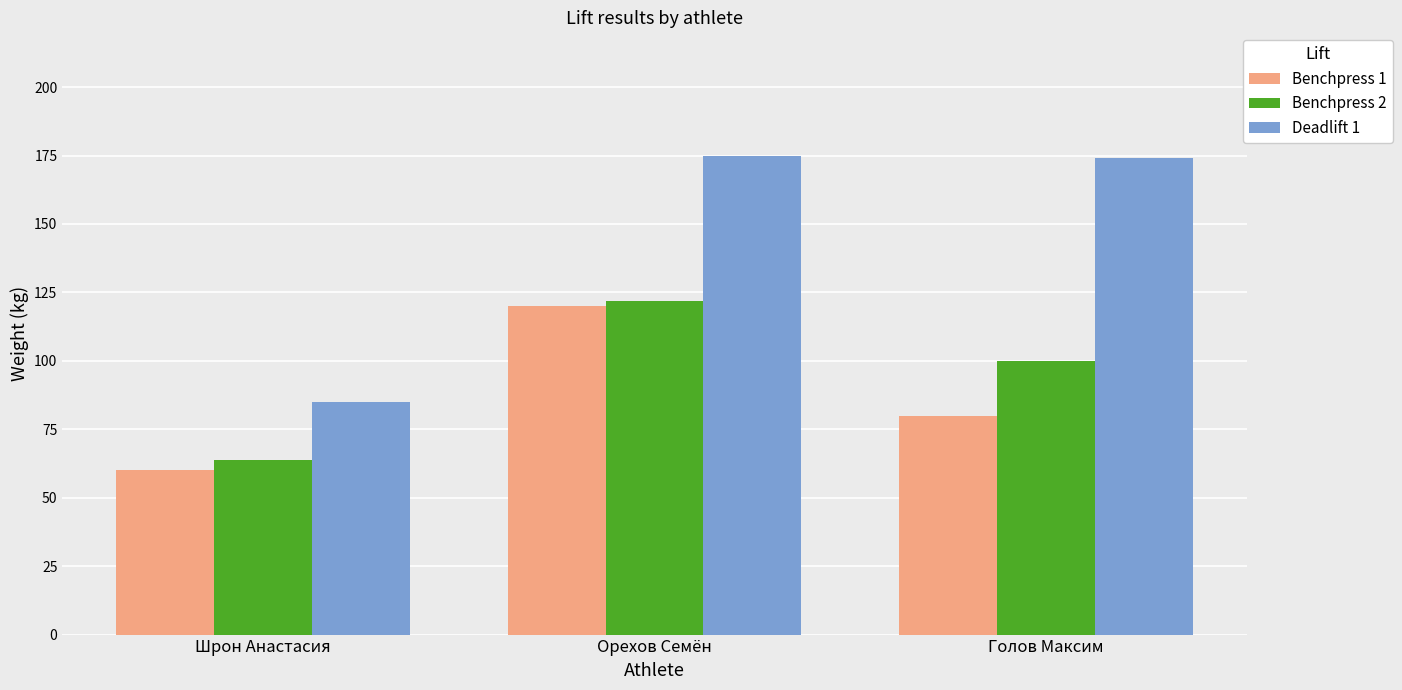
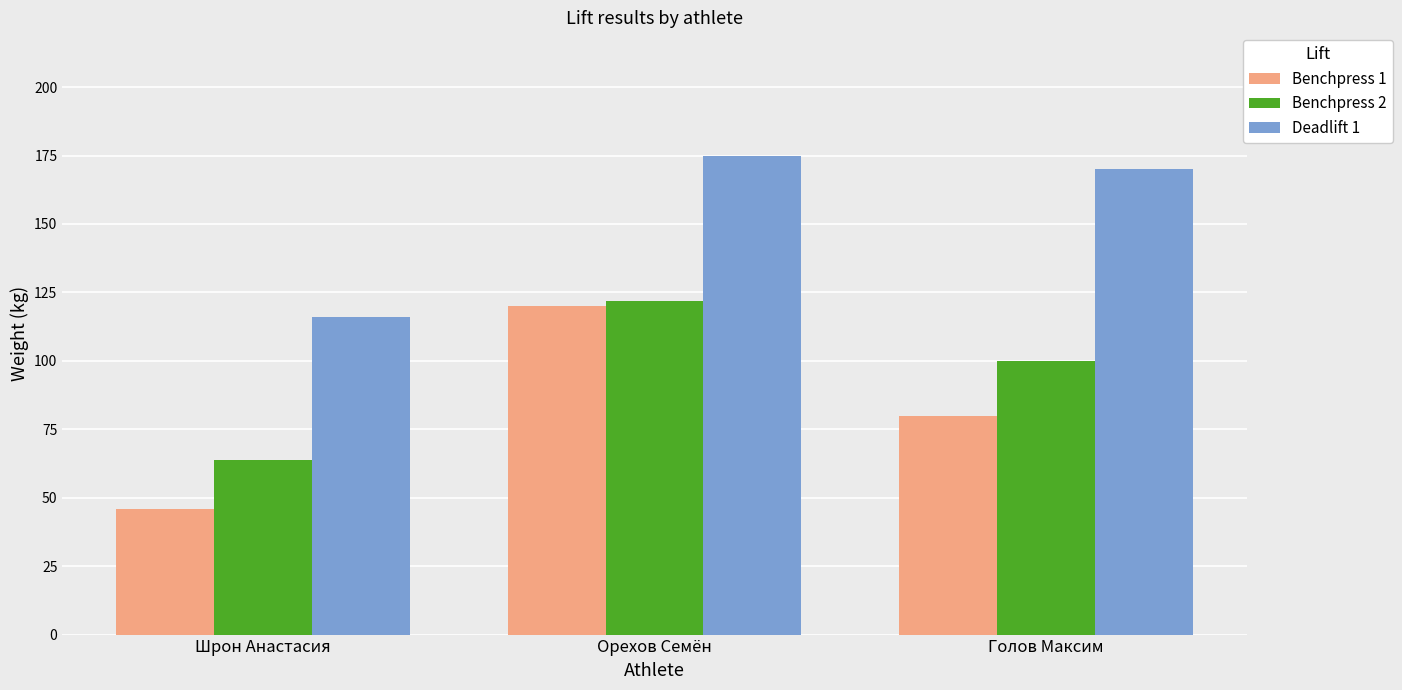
  {
    "Benchpress 1": {
-     "Шрон Анастасия": 60,
+     "Шрон Анастасия": 46,
      "Орехов Семён": 120,
      "Голов Максим": 80
    },
    "Benchpress 2": {
      "Шрон Анастасия": 64,
      "Орехов Семён": 122,
      "Голов Максим": 100
    },
    "Deadlift 1": {
-     "Шрон Анастасия": 85,
+     "Шрон Анастасия": 116,
      "Орехов Семён": 175,
-     "Голов Максим": 174
+     "Голов Максим": 170
    }
  }
